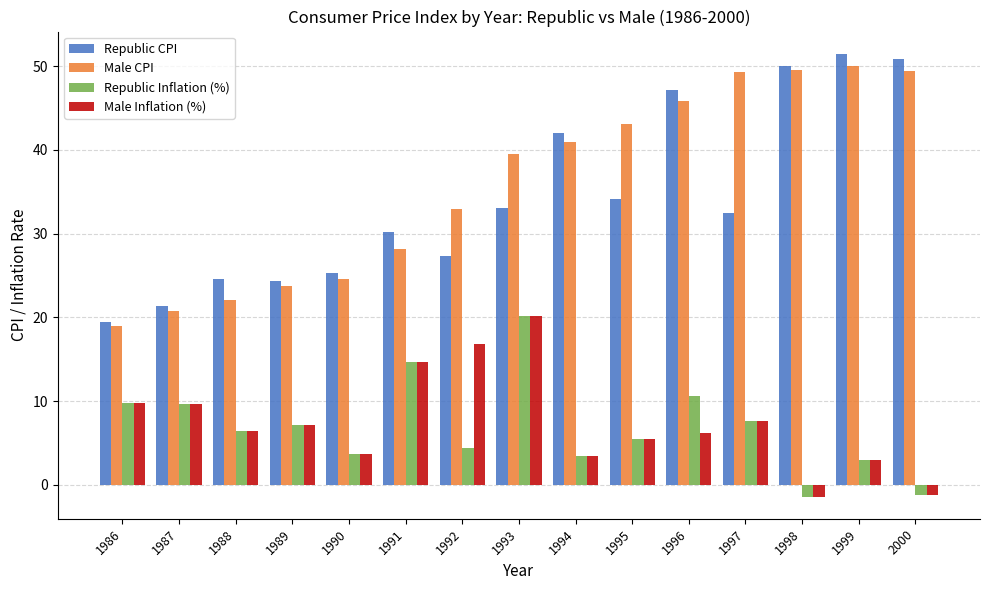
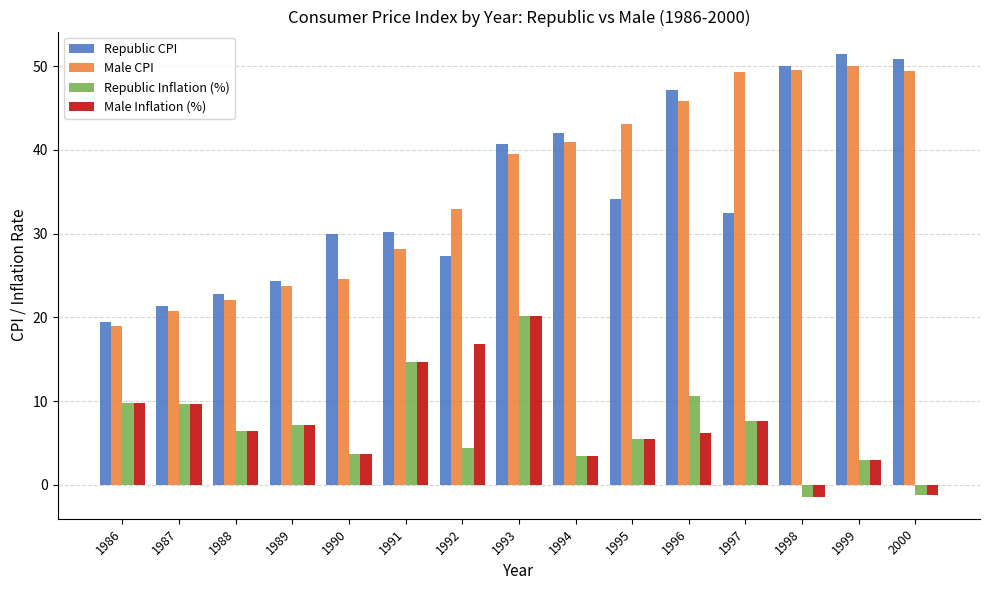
  {
    "Republic CPI": {
      "1986": 19,
      "1987": 21,
-     "1988": 25,
+     "1988": 23,
      "1989": 24,
-     "1990": 25,
+     "1990": 30,
      "1991": 30,
      "1992": 27,
-     "1993": 33,
+     "1993": 41,
      "1994": 42,
      "1995": 34,
      "1996": 47,
      "1997": 32,
      "1998": 50,
      "1999": 52,
      "2000": 51
    },
    "Male CPI": {
      "1986": 19,
      "1987": 21,
      "1988": 22,
      "1989": 24,
      "1990": 25,
      "1991": 28,
      "1992": 33,
      "1993": 40,
      "1994": 41,
      "1995": 43,
      "1996": 46,
      "1997": 49,
      "1998": 50,
      "1999": 50,
      "2000": 49
    },
    "Republic Inflation (%)": {
      "1986": 10,
      "1987": 10,
      "1988": 6,
      "1989": 7,
      "1990": 4,
      "1991": 15,
      "1992": 4,
      "1993": 20,
      "1994": 3,
      "1995": 5,
      "1996": 11,
      "1997": 8,
      "1998": -1,
      "1999": 3,
      "2000": -1
    },
    "Male Inflation (%)": {
      "1986": 10,
      "1987": 10,
      "1988": 6,
      "1989": 7,
      "1990": 4,
      "1991": 15,
      "1992": 17,
      "1993": 20,
      "1994": 3,
      "1995": 5,
      "1996": 6,
      "1997": 8,
      "1998": -1,
      "1999": 3,
      "2000": -1
    }
  }
